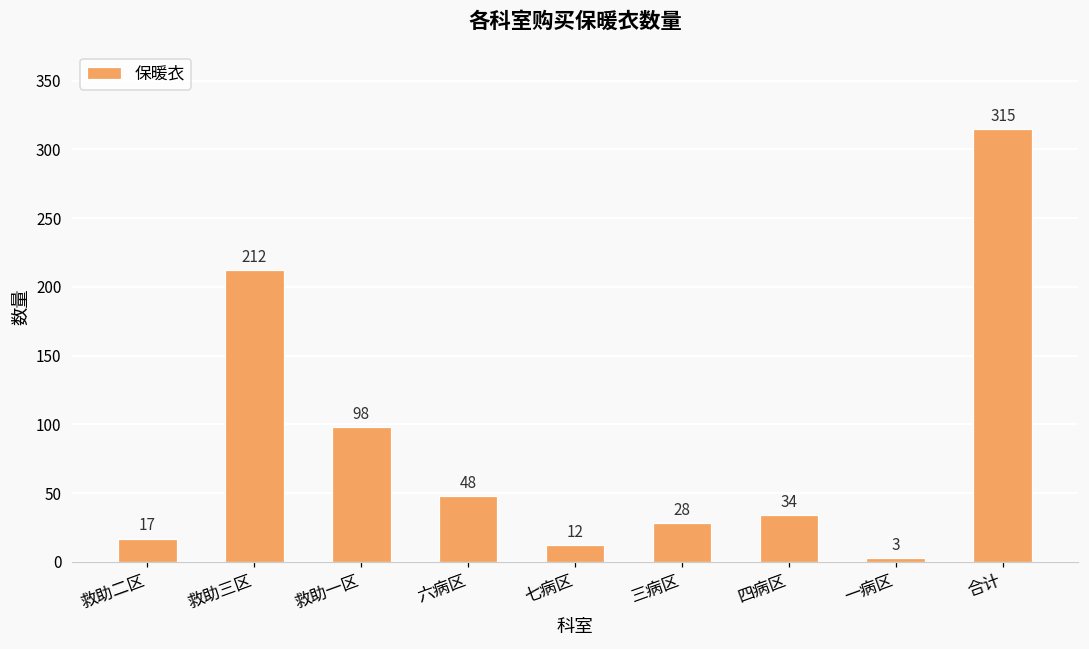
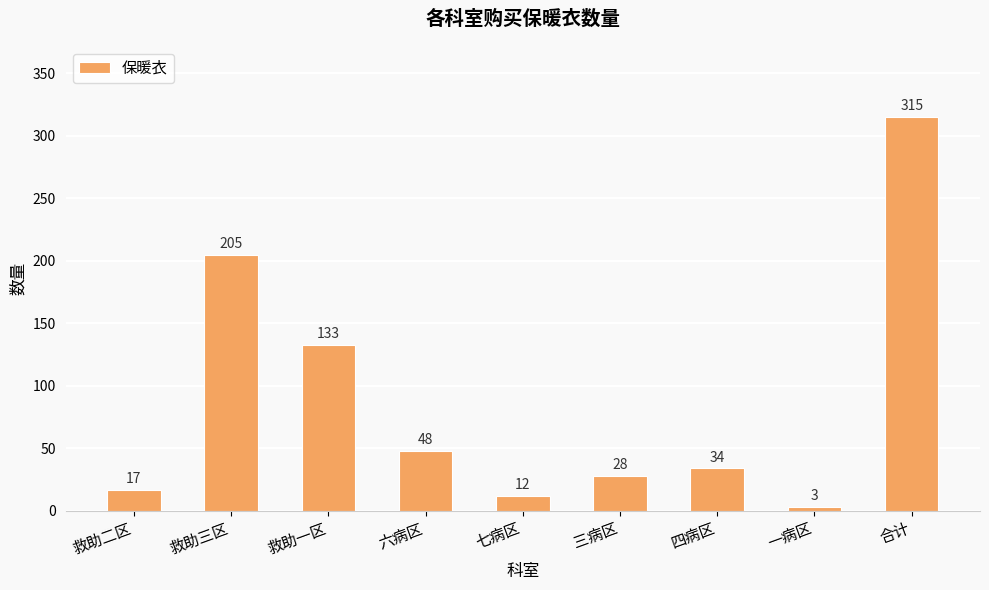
  {
    "救助二区": 17,
-   "救助三区": 212,
-   "救助一区": 98,
+   "救助三区": 205,
+   "救助一区": 133,
    "六病区": 48,
    "七病区": 12,
    "三病区": 28,
    "四病区": 34,
    "一病区": 3,
    "合计": 315
  }
